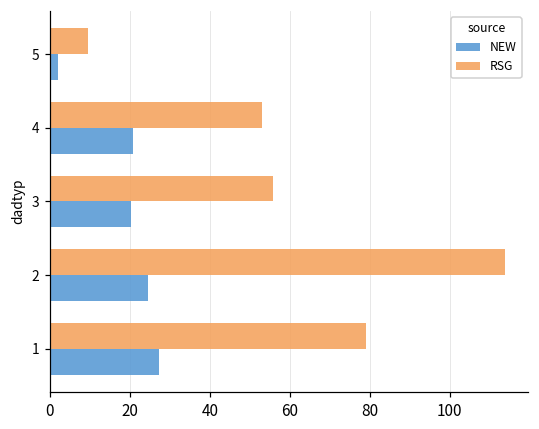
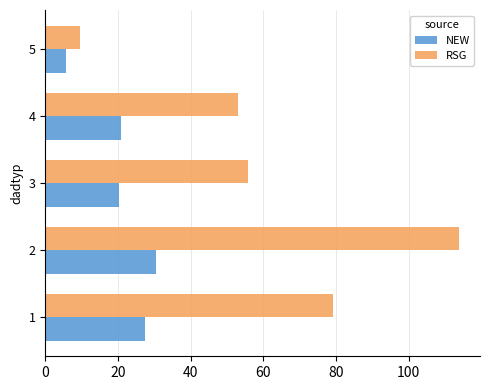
  {
    "NEW": {
-     "5": 2,
+     "5": 6,
      "4": 21,
      "3": 20,
-     "2": 25,
+     "2": 30,
      "1": 27
    },
    "RSG": {
      "5": 10,
      "4": 53,
      "3": 56,
      "2": 114,
      "1": 79
    }
  }
